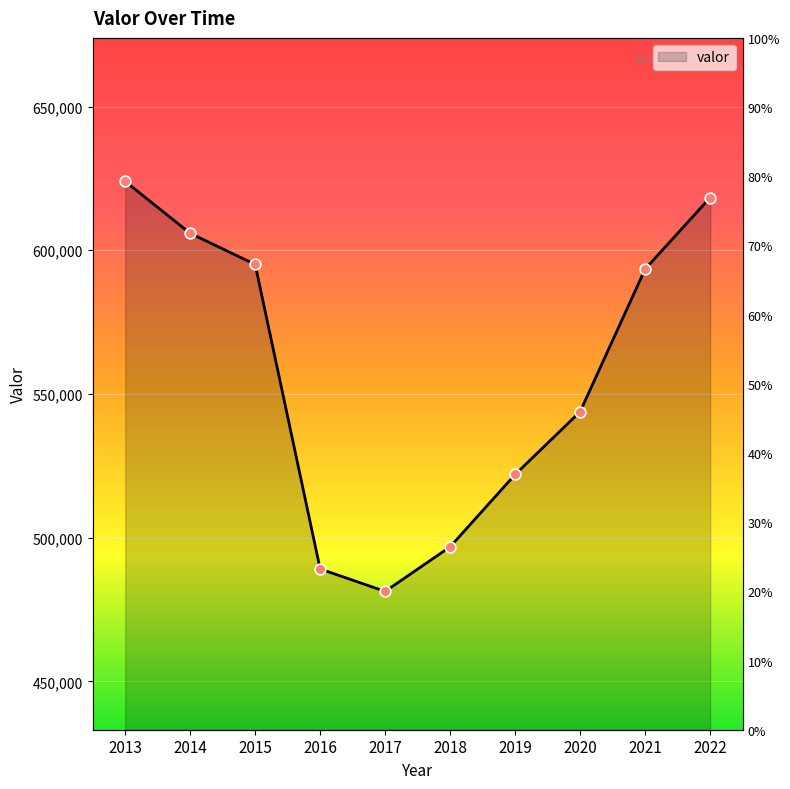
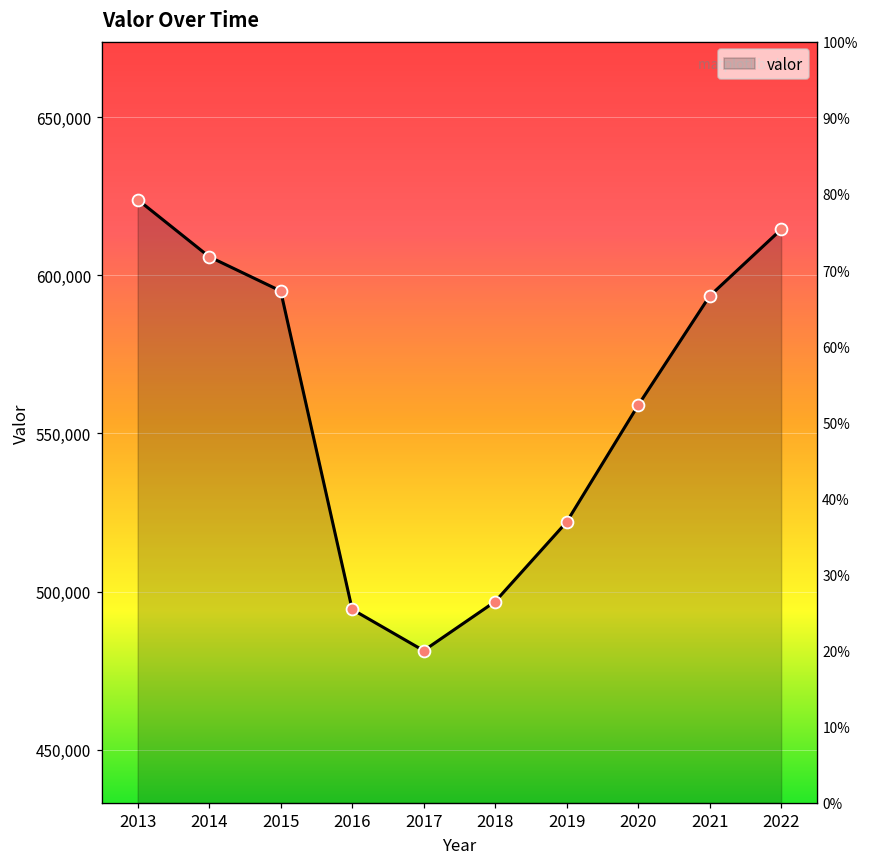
  {
    "2013": "624,000",
    "2014": "606,000",
    "2015": "595,000",
-   "2016": "489,000",
+   "2016": "494,000",
    "2017": "481,000",
    "2018": "497,000",
    "2019": "522,000",
-   "2020": "544,000",
+   "2020": "559,000",
    "2021": "593,000",
-   "2022": "618,000"
+   "2022": "615,000"
  }
